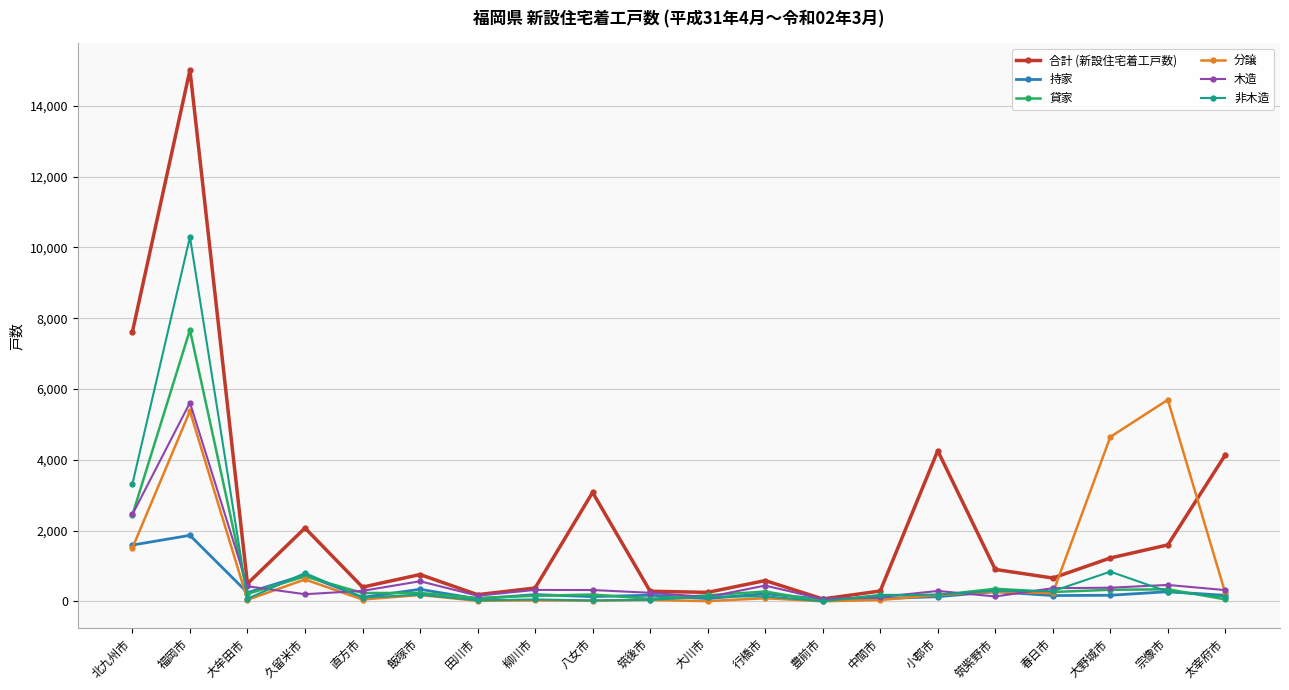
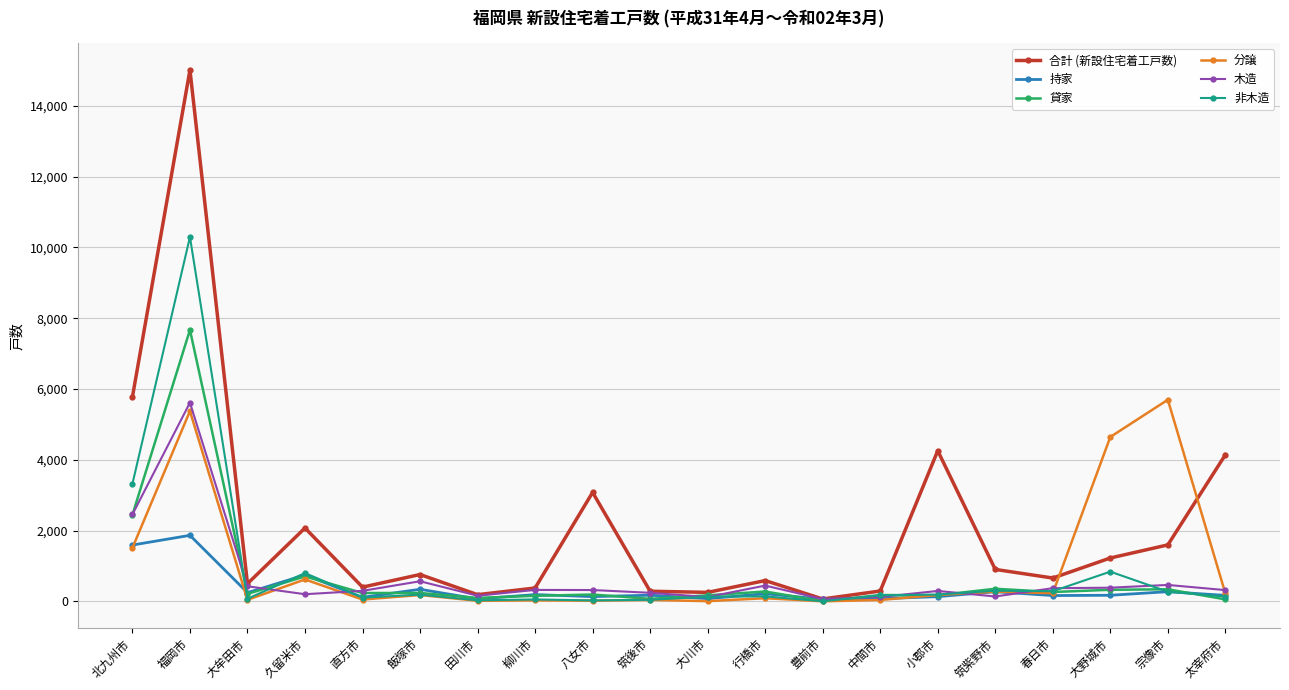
  {
    "合計 (新設住宅着工戸数)": {
-     "北九州市": "7,600",
+     "北九州市": "5,800",
      "福岡市": "15,000",
      "大牟田市": "500",
      "久留米市": "2,100",
      "直方市": "400",
      "飯塚市": "800",
      "八女市": "3,100",
      "大川市": "300",
      "行橋市": "600",
      "中間市": "300",
      "小郡市": "4,300",
      "筑紫野市": "900",
      "春日市": "700",
      "大野城市": "1,200",
      "宗像市": "1,600",
      "太宰府市": "4,100"
    },
    "持家": {
      "北九州市": "1,600",
      "福岡市": "1,900",
      "飯塚市": "300",
      "大野城市": "200"
    },
    "分譲": {
      "北九州市": "1,500",
      "福岡市": "5,400",
      "久留米市": "600",
      "大野城市": "4,600",
      "宗像市": "5,700"
    },
    "木造": {
      "福岡市": "5,600",
      "大牟田市": "400",
      "久留米市": "200",
      "飯塚市": "600",
      "八女市": "300",
      "行橋市": "400",
      "小郡市": "300",
      "筑紫野市": "100",
      "春日市": "400",
      "宗像市": "500",
      "太宰府市": "300"
    }
  }
